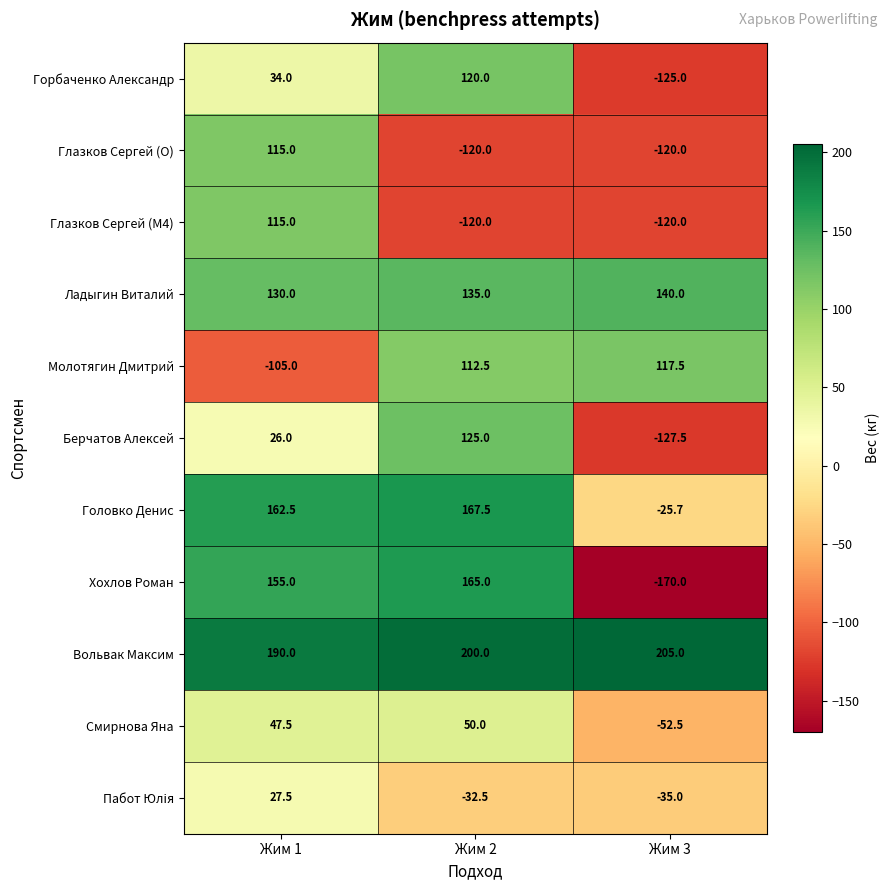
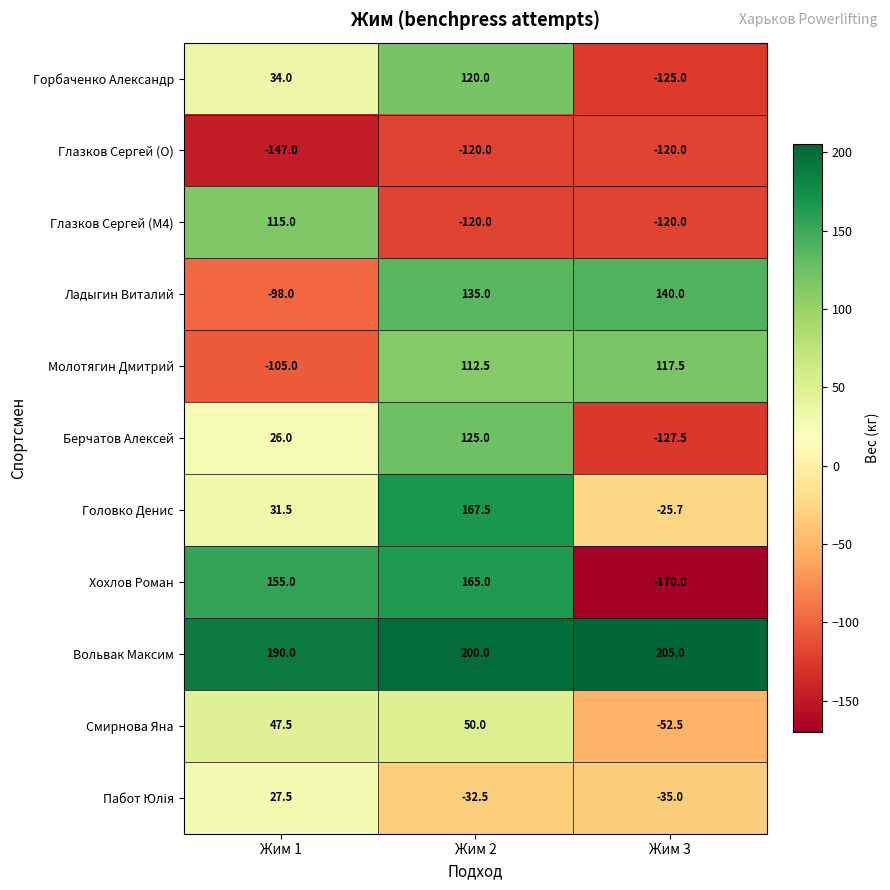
  {
    "Горбаченко Александр": {
      "Жим 1": 34.0,
      "Жим 2": 120.0,
      "Жим 3": -125.0
    },
    "Глазков Сергей (O)": {
-     "Жим 1": 115.0,
+     "Жим 1": -147.0,
      "Жим 2": -120.0,
      "Жим 3": -120.0
    },
    "Глазков Сергей (M4)": {
      "Жим 1": 115.0,
      "Жим 2": -120.0,
      "Жим 3": -120.0
    },
    "Ладыгин Виталий": {
-     "Жим 1": 130.0,
+     "Жим 1": -98.0,
      "Жим 2": 135.0,
      "Жим 3": 140.0
    },
    "Молотягин Дмитрий": {
      "Жим 1": -105.0,
      "Жим 2": 112.5,
      "Жим 3": 117.5
    },
    "Берчатов Алексей": {
      "Жим 1": 26.0,
      "Жим 2": 125.0,
      "Жим 3": -127.5
    },
    "Головко Денис": {
-     "Жим 1": 162.5,
+     "Жим 1": 31.5,
      "Жим 2": 167.5,
      "Жим 3": -25.7
    },
    "Хохлов Роман": {
      "Жим 1": 155.0,
      "Жим 2": 165.0,
      "Жим 3": -170.0
    },
    "Вольвак Максим": {
      "Жим 1": 190.0,
      "Жим 2": 200.0,
      "Жим 3": 205.0
    },
    "Смирнова Яна": {
      "Жим 1": 47.5,
      "Жим 2": 50.0,
      "Жим 3": -52.5
    },
    "Пабот Юлія": {
      "Жим 1": 27.5,
      "Жим 2": -32.5,
      "Жим 3": -35.0
    }
  }
